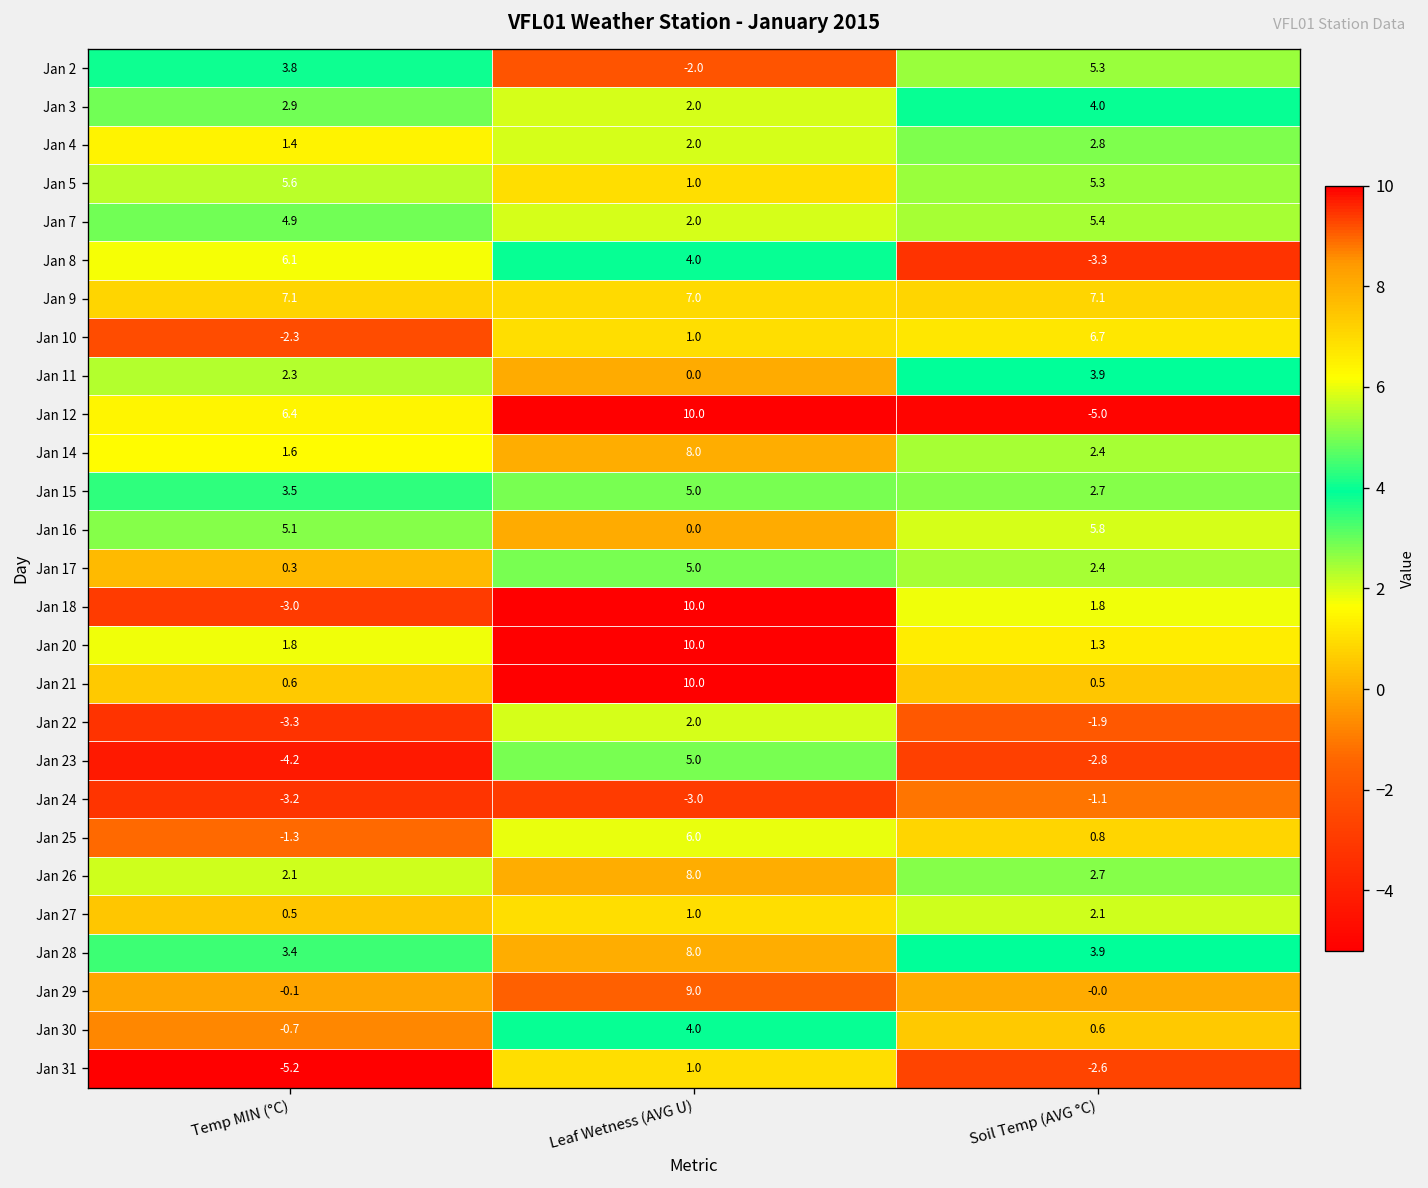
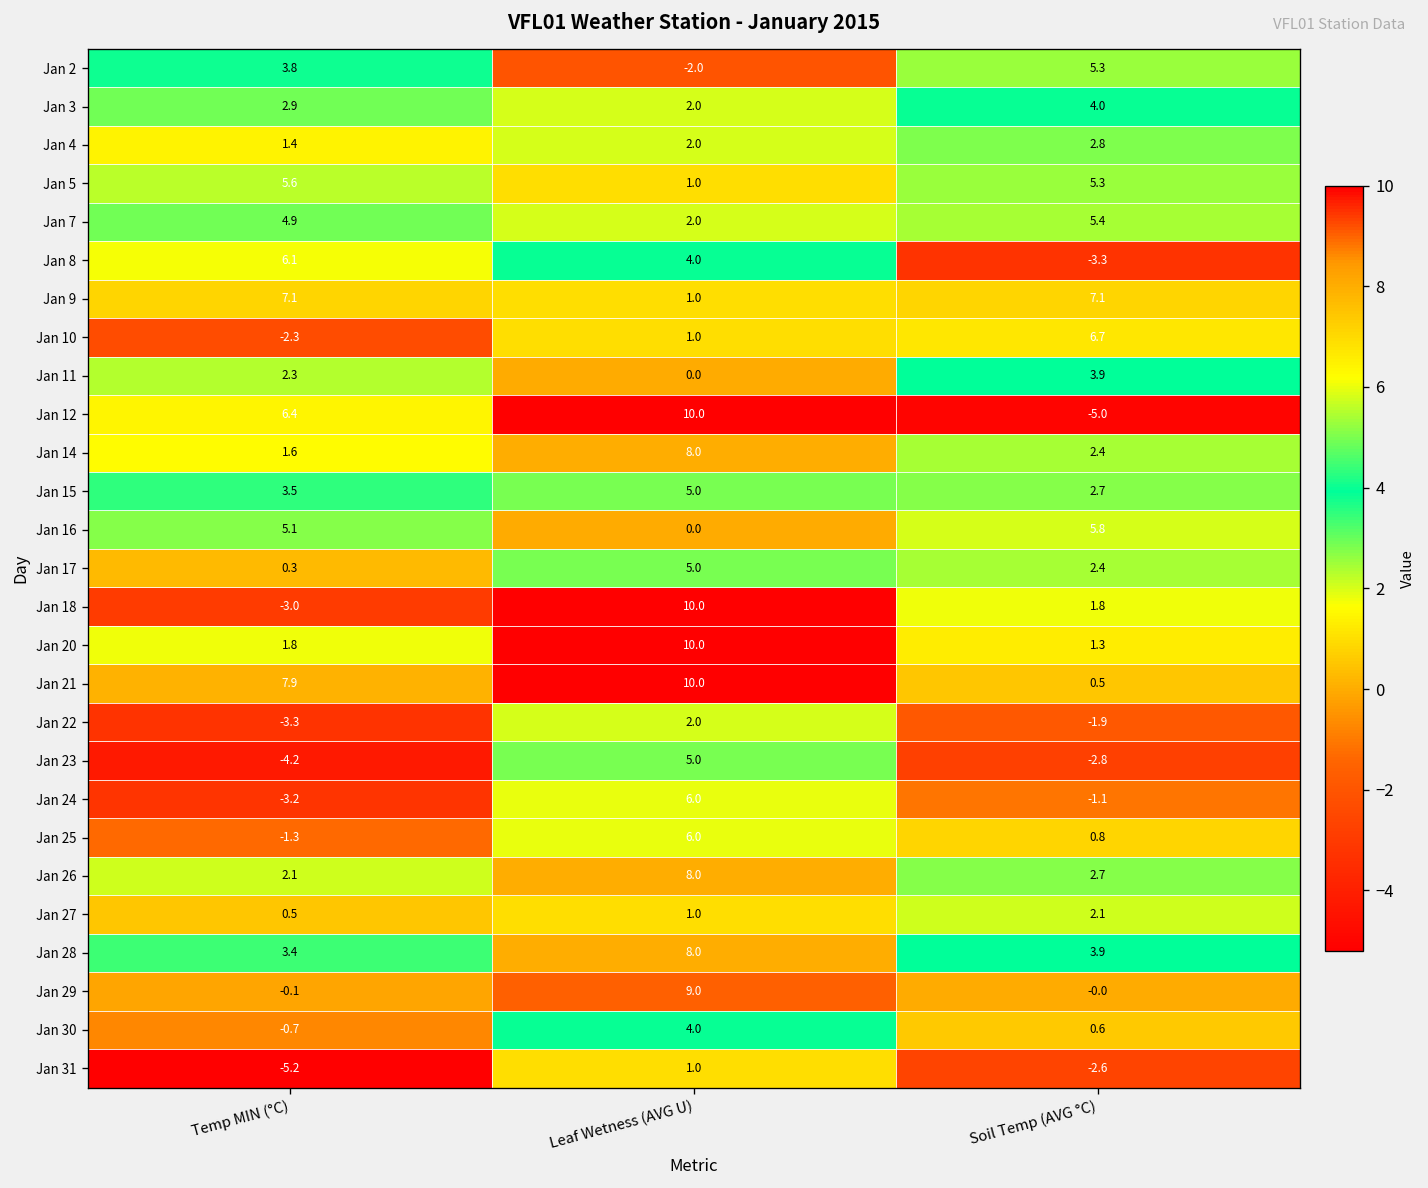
  {
    "Jan 2": {
      "Temp MIN (°C)": 3.8,
      "Leaf Wetness (AVG U)": -2.0,
      "Soil Temp (AVG °C)": 5.3
    },
    "Jan 3": {
      "Temp MIN (°C)": 2.9,
      "Leaf Wetness (AVG U)": 2.0,
      "Soil Temp (AVG °C)": 4.0
    },
    "Jan 4": {
      "Temp MIN (°C)": 1.4,
      "Leaf Wetness (AVG U)": 2.0,
      "Soil Temp (AVG °C)": 2.8
    },
    "Jan 5": {
      "Temp MIN (°C)": 5.6,
      "Leaf Wetness (AVG U)": 1.0,
      "Soil Temp (AVG °C)": 5.3
    },
    "Jan 7": {
      "Temp MIN (°C)": 4.9,
      "Leaf Wetness (AVG U)": 2.0,
      "Soil Temp (AVG °C)": 5.4
    },
    "Jan 8": {
      "Temp MIN (°C)": 6.1,
      "Leaf Wetness (AVG U)": 4.0,
      "Soil Temp (AVG °C)": -3.3
    },
    "Jan 9": {
      "Temp MIN (°C)": 7.1,
-     "Leaf Wetness (AVG U)": 7.0,
+     "Leaf Wetness (AVG U)": 1.0,
      "Soil Temp (AVG °C)": 7.1
    },
    "Jan 10": {
      "Temp MIN (°C)": -2.3,
      "Leaf Wetness (AVG U)": 1.0,
      "Soil Temp (AVG °C)": 6.7
    },
    "Jan 11": {
      "Temp MIN (°C)": 2.3,
      "Leaf Wetness (AVG U)": 0.0,
      "Soil Temp (AVG °C)": 3.9
    },
    "Jan 12": {
      "Temp MIN (°C)": 6.4,
      "Leaf Wetness (AVG U)": 10.0,
      "Soil Temp (AVG °C)": -5.0
    },
    "Jan 14": {
      "Temp MIN (°C)": 1.6,
      "Leaf Wetness (AVG U)": 8.0,
      "Soil Temp (AVG °C)": 2.4
    },
    "Jan 15": {
      "Temp MIN (°C)": 3.5,
      "Leaf Wetness (AVG U)": 5.0,
      "Soil Temp (AVG °C)": 2.7
    },
    "Jan 16": {
      "Temp MIN (°C)": 5.1,
      "Leaf Wetness (AVG U)": 0.0,
      "Soil Temp (AVG °C)": 5.8
    },
    "Jan 17": {
      "Temp MIN (°C)": 0.3,
      "Leaf Wetness (AVG U)": 5.0,
      "Soil Temp (AVG °C)": 2.4
    },
    "Jan 18": {
      "Temp MIN (°C)": -3.0,
      "Leaf Wetness (AVG U)": 10.0,
      "Soil Temp (AVG °C)": 1.8
    },
    "Jan 20": {
      "Temp MIN (°C)": 1.8,
      "Leaf Wetness (AVG U)": 10.0,
      "Soil Temp (AVG °C)": 1.3
    },
    "Jan 21": {
-     "Temp MIN (°C)": 0.6,
+     "Temp MIN (°C)": 7.9,
      "Leaf Wetness (AVG U)": 10.0,
      "Soil Temp (AVG °C)": 0.5
    },
    "Jan 22": {
      "Temp MIN (°C)": -3.3,
      "Leaf Wetness (AVG U)": 2.0,
      "Soil Temp (AVG °C)": -1.9
    },
    "Jan 23": {
      "Temp MIN (°C)": -4.2,
      "Leaf Wetness (AVG U)": 5.0,
      "Soil Temp (AVG °C)": -2.8
    },
    "Jan 24": {
      "Temp MIN (°C)": -3.2,
-     "Leaf Wetness (AVG U)": -3.0,
+     "Leaf Wetness (AVG U)": 6.0,
      "Soil Temp (AVG °C)": -1.1
    },
    "Jan 25": {
      "Temp MIN (°C)": -1.3,
      "Leaf Wetness (AVG U)": 6.0,
      "Soil Temp (AVG °C)": 0.8
    },
    "Jan 26": {
      "Temp MIN (°C)": 2.1,
      "Leaf Wetness (AVG U)": 8.0,
      "Soil Temp (AVG °C)": 2.7
    },
    "Jan 27": {
      "Temp MIN (°C)": 0.5,
      "Leaf Wetness (AVG U)": 1.0,
      "Soil Temp (AVG °C)": 2.1
    },
    "Jan 28": {
      "Temp MIN (°C)": 3.4,
      "Leaf Wetness (AVG U)": 8.0,
      "Soil Temp (AVG °C)": 3.9
    },
    "Jan 29": {
      "Temp MIN (°C)": -0.1,
      "Leaf Wetness (AVG U)": 9.0,
      "Soil Temp (AVG °C)": -0.0
    },
    "Jan 30": {
      "Temp MIN (°C)": -0.7,
      "Leaf Wetness (AVG U)": 4.0,
      "Soil Temp (AVG °C)": 0.6
    },
    "Jan 31": {
      "Temp MIN (°C)": -5.2,
      "Leaf Wetness (AVG U)": 1.0,
      "Soil Temp (AVG °C)": -2.6
    }
  }
